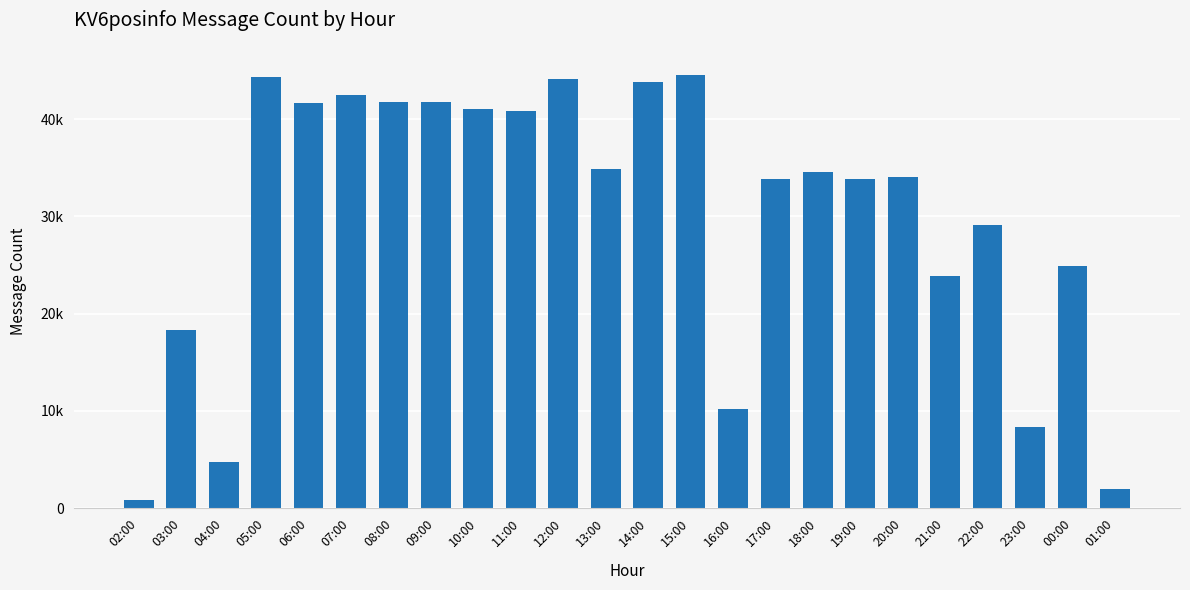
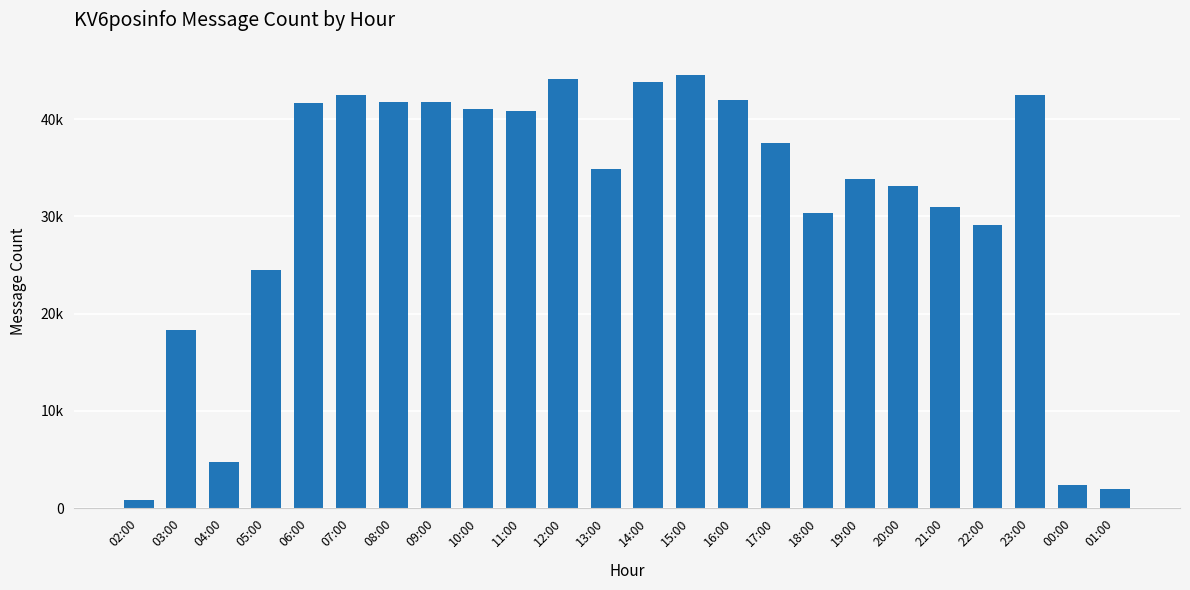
  {
    "02:00": 1000,
    "03:00": 18000,
    "04:00": 5000,
-   "05:00": 44000,
+   "05:00": 24000,
    "06:00": 42000,
    "07:00": 43000,
    "08:00": 42000,
    "09:00": 42000,
    "10:00": 41000,
    "11:00": 41000,
    "12:00": 44000,
    "13:00": 35000,
    "14:00": 44000,
    "15:00": 45000,
-   "16:00": 10000,
-   "17:00": 34000,
-   "18:00": 35000,
+   "16:00": 42000,
+   "17:00": 38000,
+   "18:00": 30000,
    "19:00": 34000,
-   "20:00": 34000,
-   "21:00": 24000,
+   "20:00": 33000,
+   "21:00": 31000,
    "22:00": 29000,
-   "23:00": 8000,
-   "00:00": 25000,
+   "23:00": 42000,
+   "00:00": 2000,
    "01:00": 2000
  }
